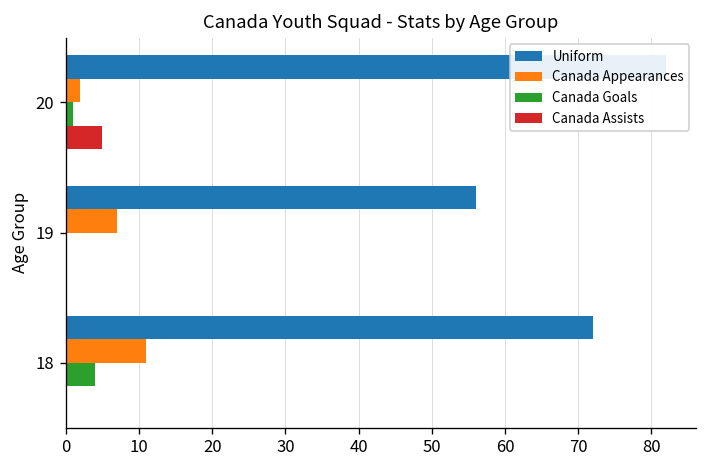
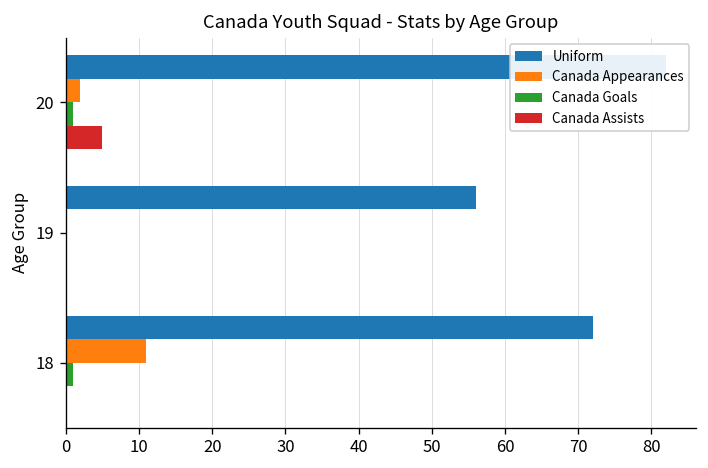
  {
    "Uniform": {
      "19": 56,
      "18": 72
    },
    "Canada Appearances": {
      "20": 2,
-     "19": 7,
+     "19": 0,
      "18": 11
    },
    "Canada Goals": {
      "20": 1,
      "19": 0,
-     "18": 4
+     "18": 1
    },
    "Canada Assists": {
      "20": 5,
      "19": 0,
      "18": 0
    }
  }
